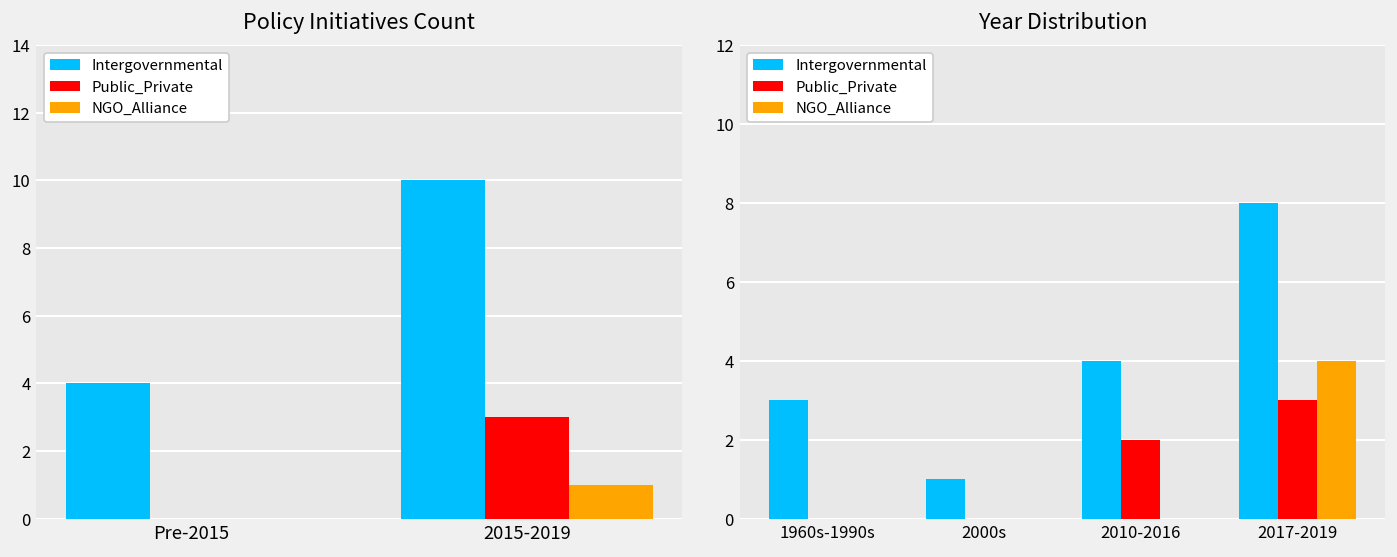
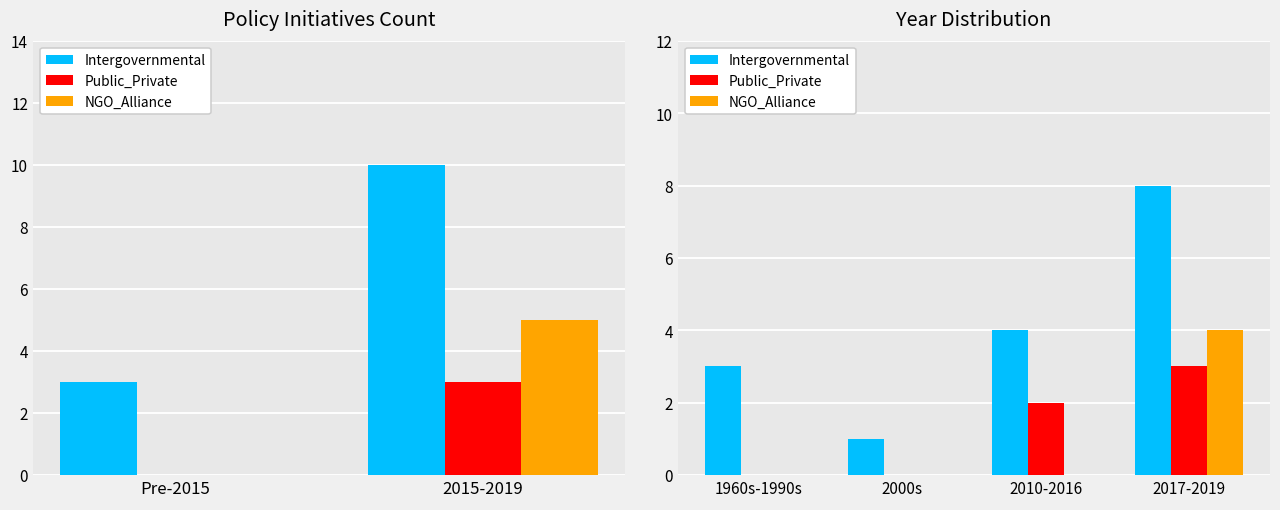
  {
    "Policy Initiatives Count": {
      "Intergovernmental": {
-       "Pre-2015": 4,
+       "Pre-2015": 3,
        "2015-2019": 10
      },
      "Public_Private": {
        "Pre-2015": 0,
        "2015-2019": 3
      },
      "NGO_Alliance": {
        "Pre-2015": 0,
-       "2015-2019": 1
+       "2015-2019": 5
      }
    },
    "Year Distribution": {
      "Intergovernmental": {
        "1960s-1990s": 3.0,
        "2000s": 1.0,
        "2010-2016": 4.0,
        "2017-2019": 8.0
      },
      "Public_Private": {
        "1960s-1990s": 0.0,
        "2000s": 0.0,
        "2010-2016": 2.0,
        "2017-2019": 3.0
      },
      "NGO_Alliance": {
        "1960s-1990s": 0.0,
        "2000s": 0.0,
        "2010-2016": 0.0,
        "2017-2019": 4.0
      }
    }
  }
